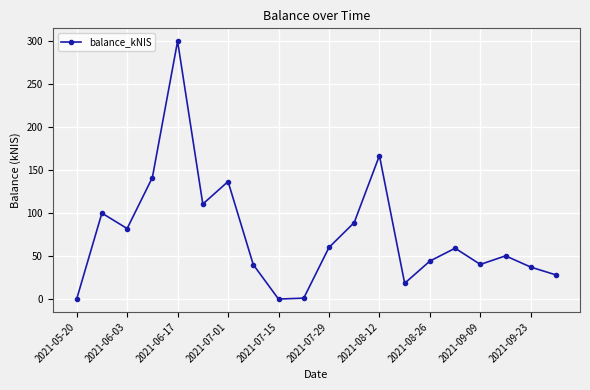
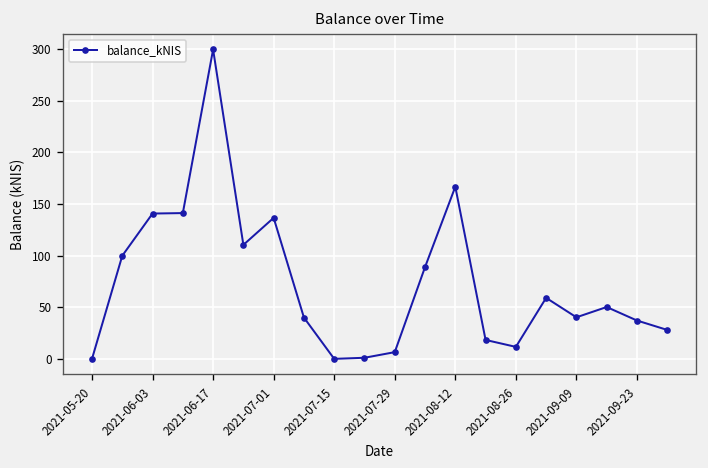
  {
    "2021-05-20": 0,
-   "2021-06-03": 80,
+   "2021-06-03": 140,
    "2021-06-17": 300,
    "2021-07-01": 140,
    "2021-07-15": 0,
-   "2021-07-29": 60,
+   "2021-07-29": 10,
    "2021-08-12": 170,
-   "2021-08-26": 40,
+   "2021-08-26": 10,
    "2021-09-09": 40,
    "2021-09-23": 40
  }
